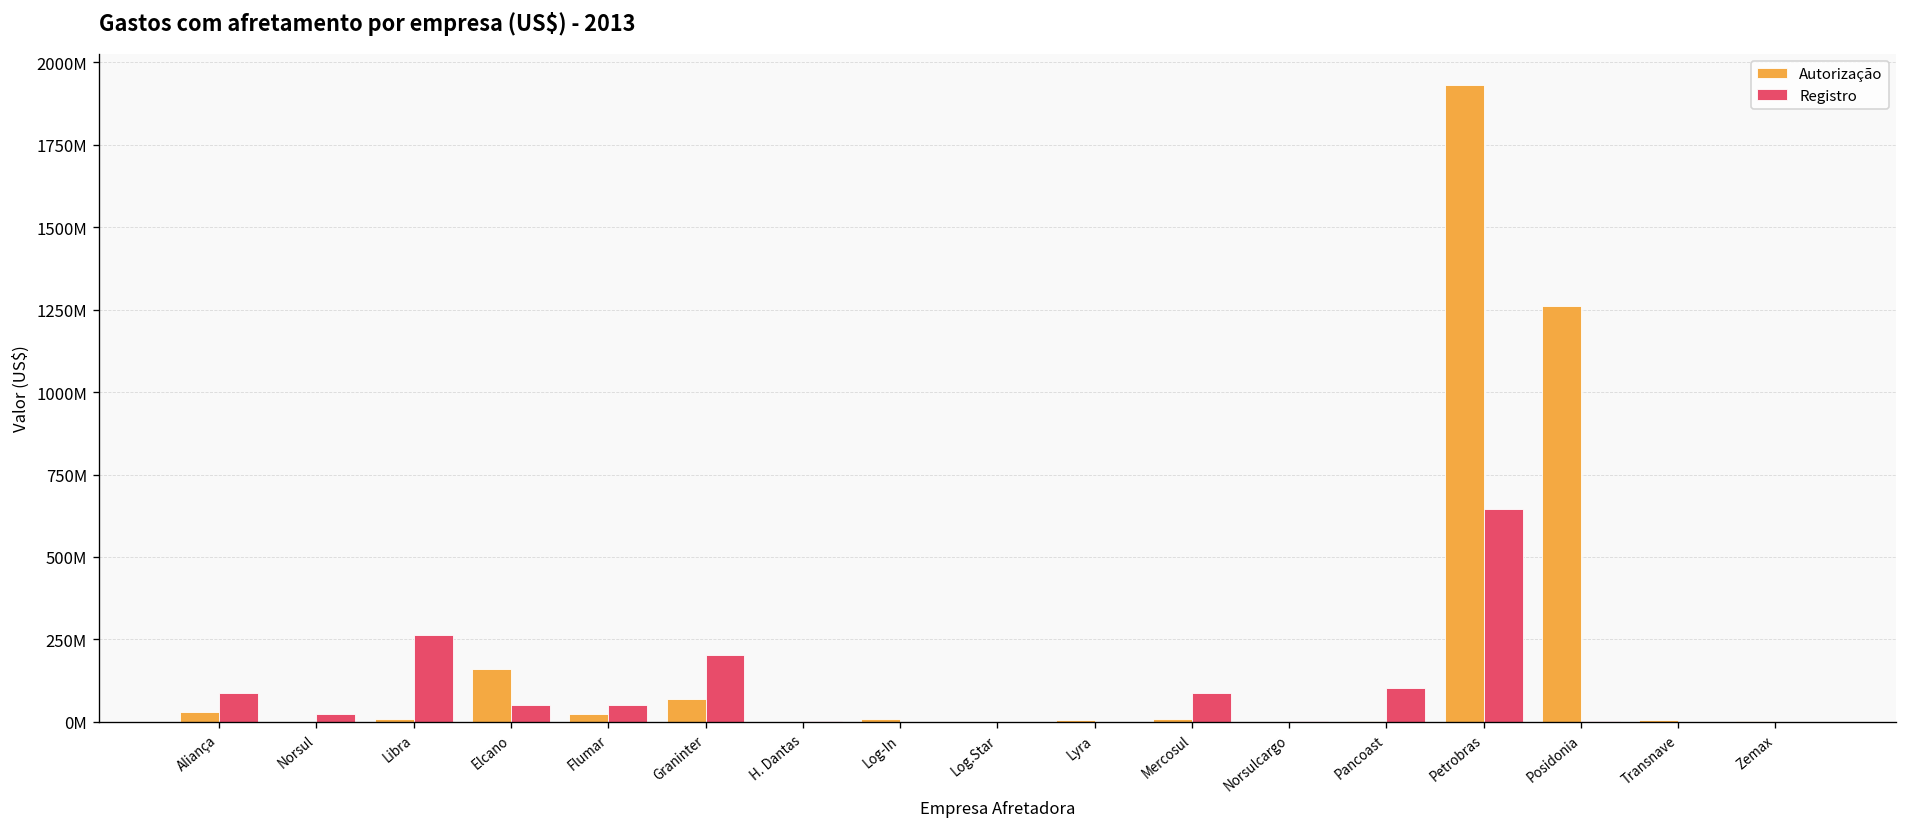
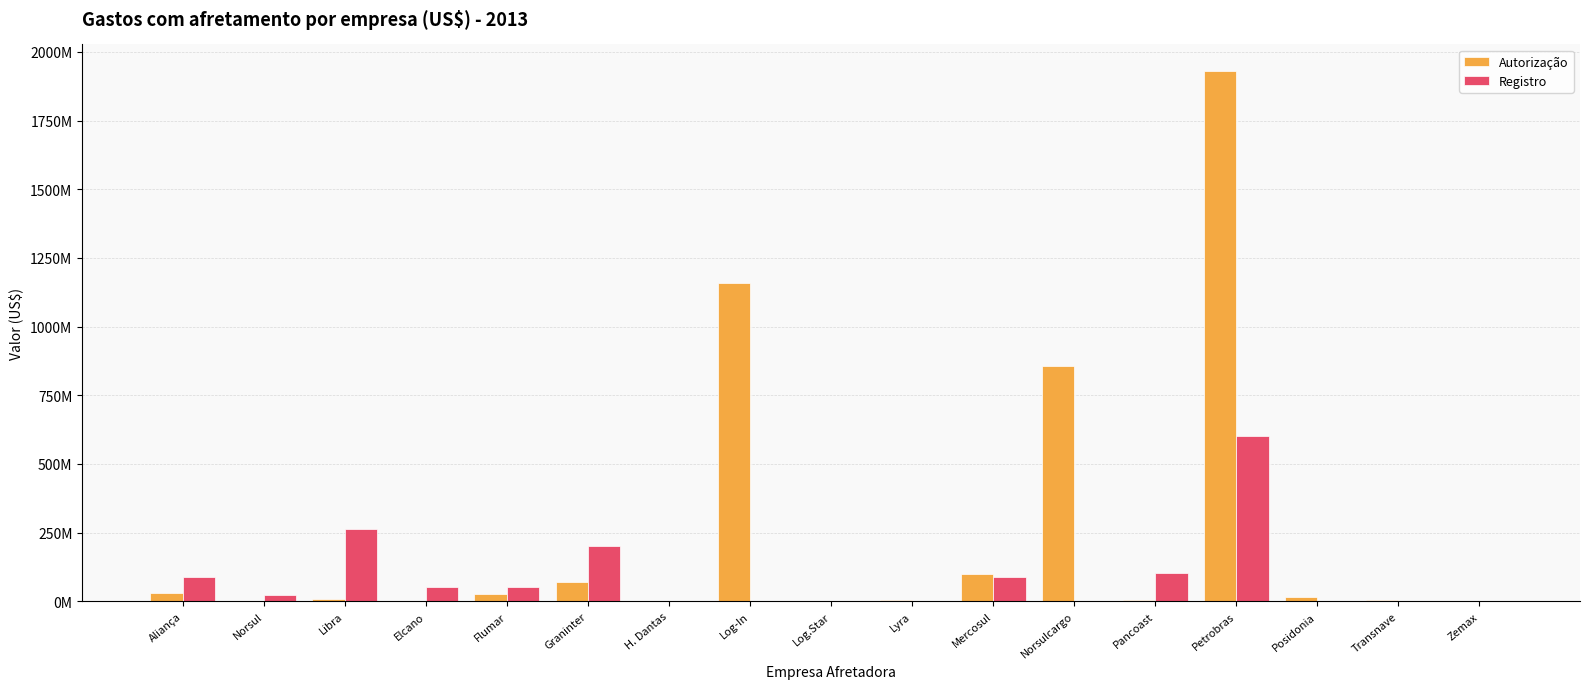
  {
    "Autorização": {
      "Aliança": 30000000,
      "Norsul": 0,
-     "Elcano": 160000000,
+     "Elcano": 0,
      "Flumar": 20000000,
      "Graninter": 70000000,
      "H. Dantas": 0,
-     "Log-In": 10000000,
+     "Log-In": 1160000000,
      "Log.Star": 0,
-     "Mercosul": 10000000,
-     "Norsulcargo": 0,
+     "Mercosul": 100000000,
+     "Norsulcargo": 860000000,
      "Petrobras": 1930000000,
-     "Posidonia": 1260000000
+     "Posidonia": 10000000
    },
    "Registro": {
      "Aliança": 90000000,
      "Norsul": 20000000,
      "Libra": 260000000,
      "Elcano": 50000000,
      "Flumar": 50000000,
      "Graninter": 200000000,
      "Lyra": 0,
      "Mercosul": 90000000,
      "Pancoast": 100000000,
-     "Petrobras": 640000000,
+     "Petrobras": 600000000,
      "Transnave": 0,
      "Zemax": 0
    }
  }
